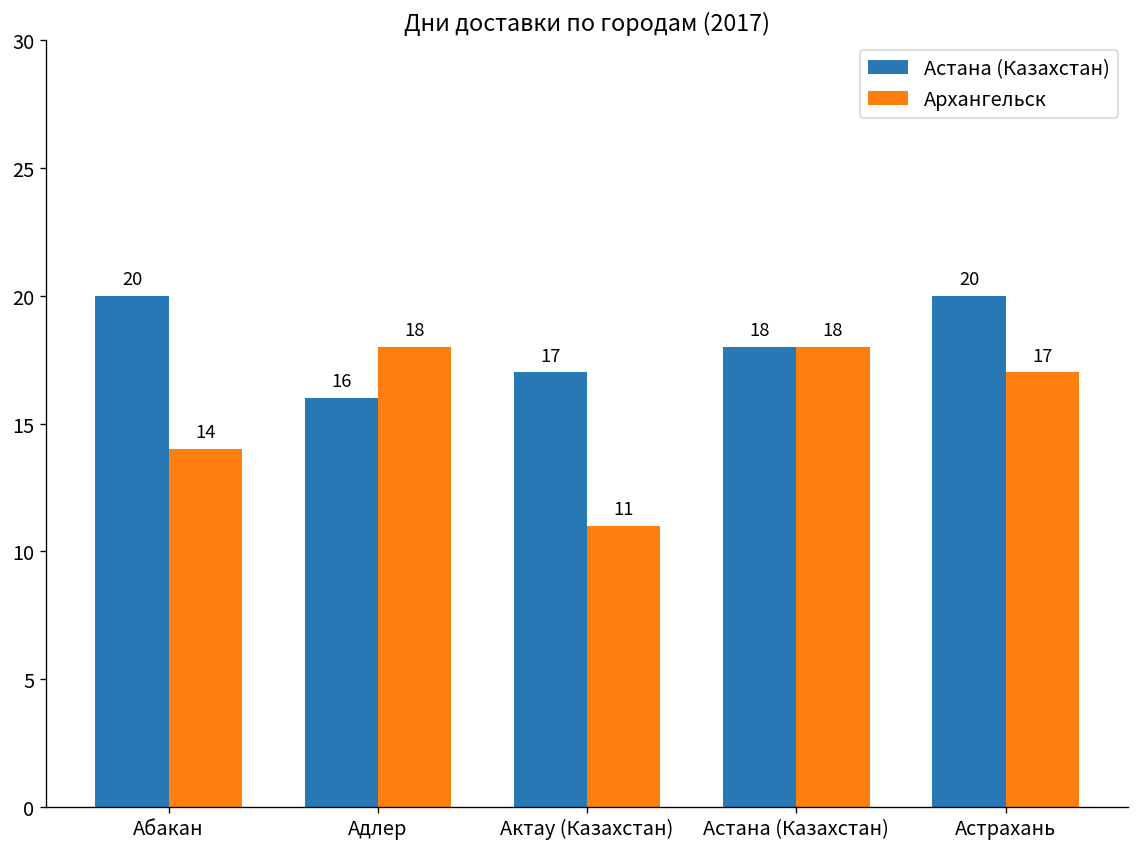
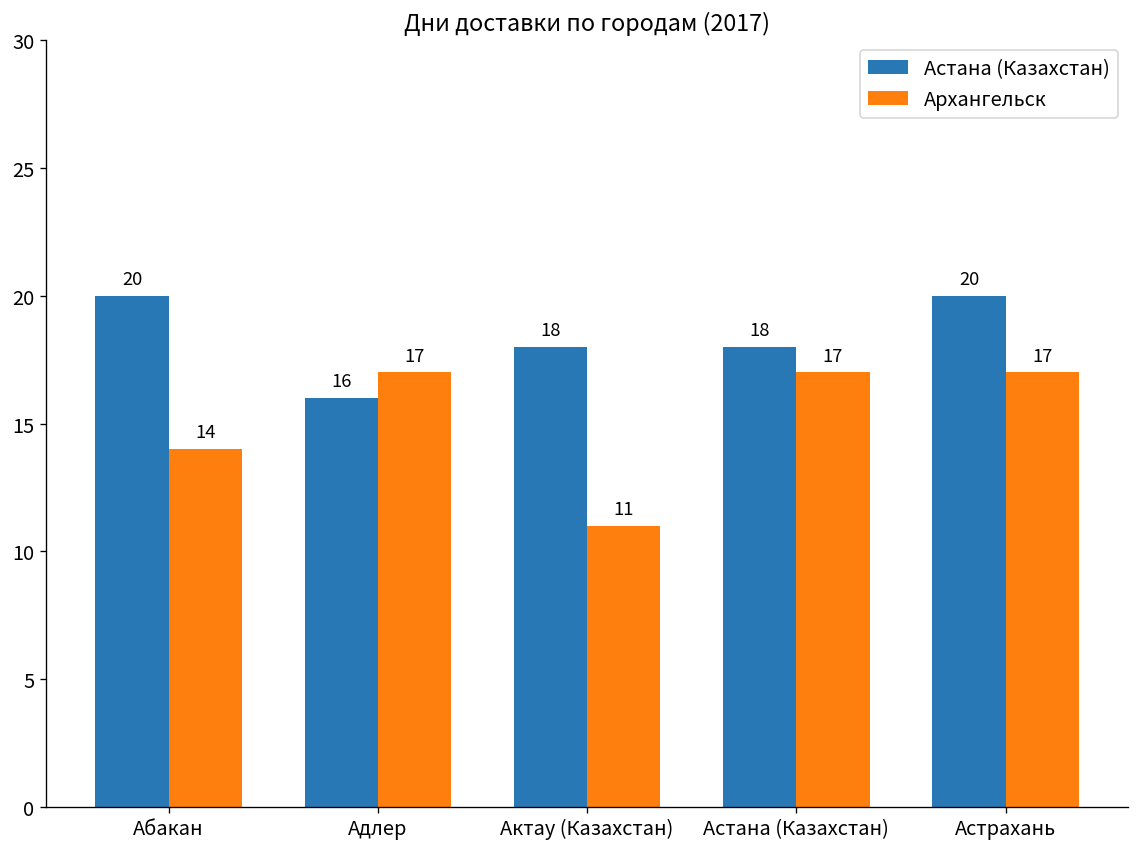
  {
    "Астана (Казахстан)": {
      "Абакан": 20,
      "Адлер": 16,
-     "Актау (Казахстан)": 17,
+     "Актау (Казахстан)": 18,
      "Астана (Казахстан)": 18,
      "Астрахань": 20
    },
    "Архангельск": {
      "Абакан": 14,
-     "Адлер": 18,
+     "Адлер": 17,
      "Актау (Казахстан)": 11,
-     "Астана (Казахстан)": 18,
+     "Астана (Казахстан)": 17,
      "Астрахань": 17
    }
  }
